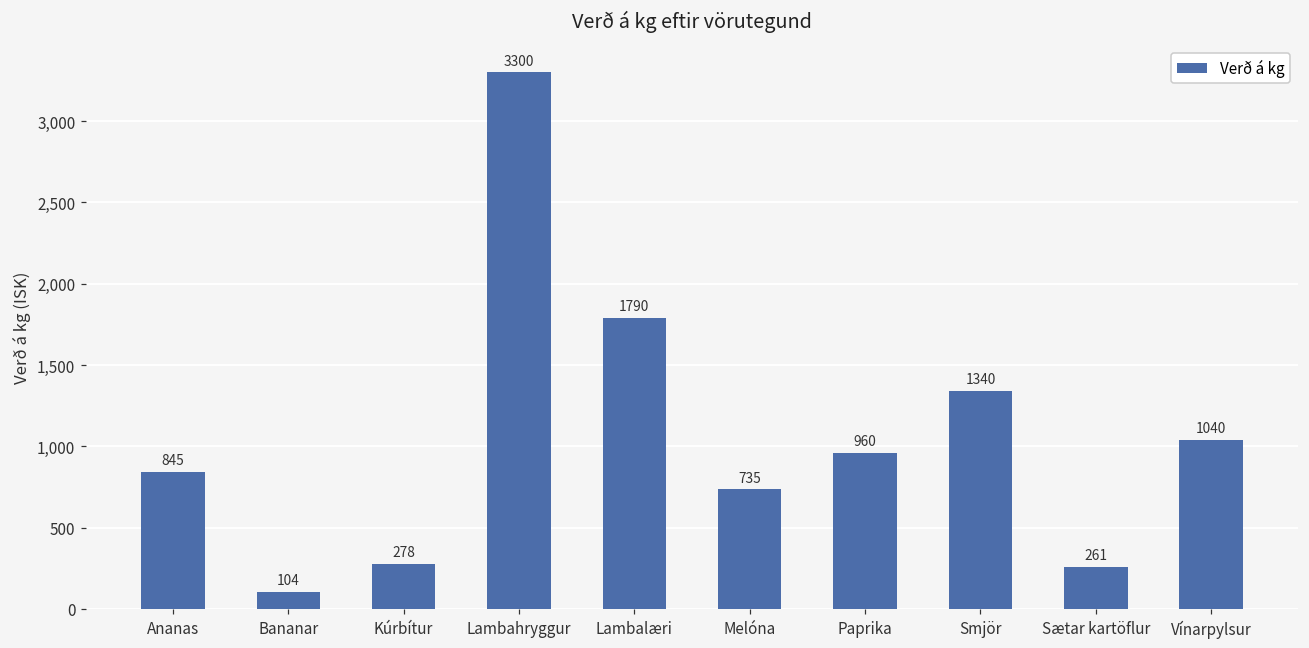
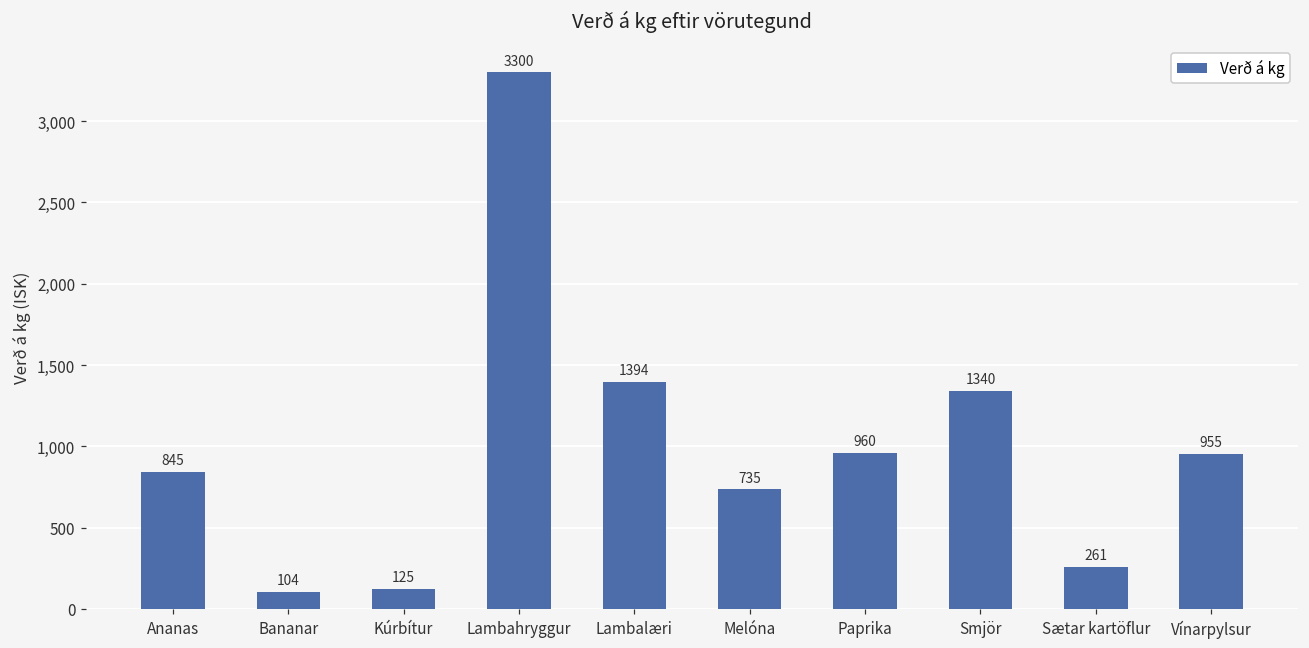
  {
    "Ananas": 845,
    "Bananar": 104,
-   "Kúrbítur": 278,
+   "Kúrbítur": 125,
    "Lambahryggur": 3300,
-   "Lambalæri": 1790,
+   "Lambalæri": 1394,
    "Melóna": 735,
    "Paprika": 960,
    "Smjör": 1340,
    "Sætar kartöflur": 261,
-   "Vínarpylsur": 1040
+   "Vínarpylsur": 955
  }
